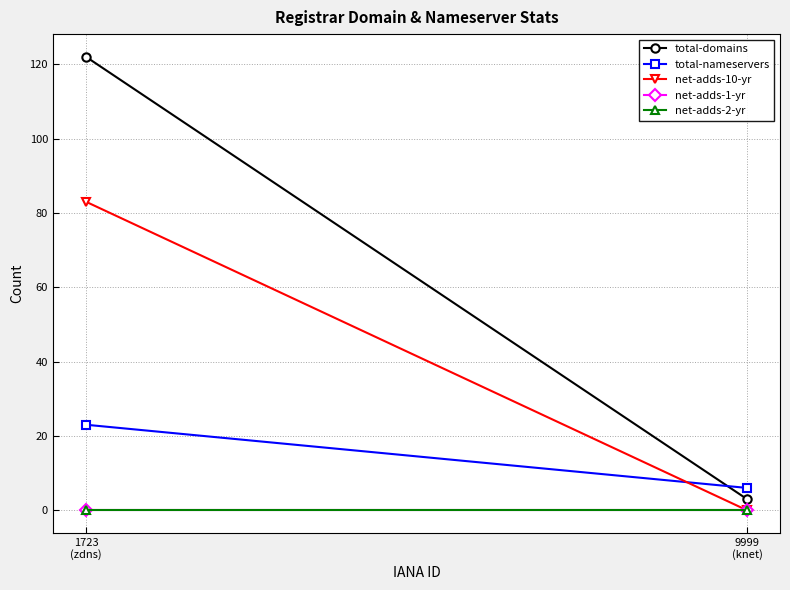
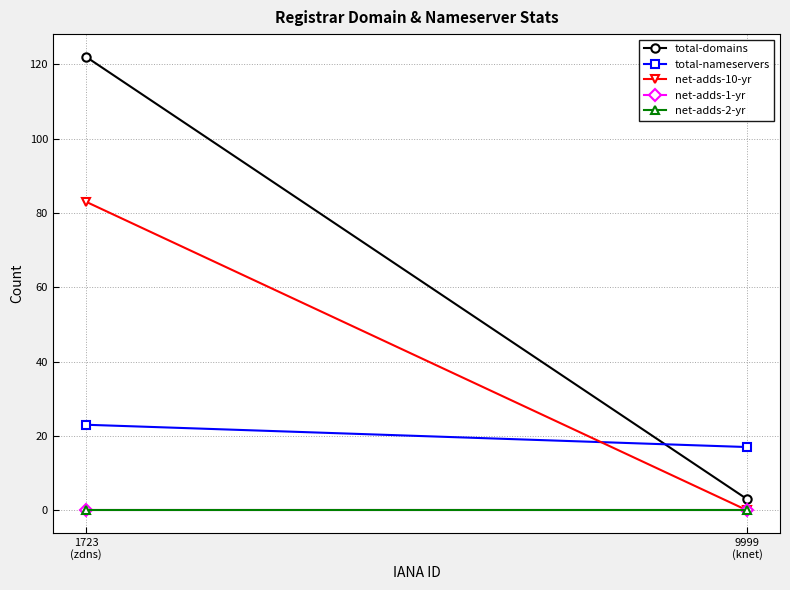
  {
    "total-domains": {
      "1723 (zdns)": 122,
      "9999 (knet)": 3
    },
    "total-nameservers": {
      "1723 (zdns)": 23,
-     "9999 (knet)": 6
+     "9999 (knet)": 17
    },
    "net-adds-10-yr": {
      "1723 (zdns)": 83
    },
    "net-adds-2-yr": {
      "1723 (zdns)": 0
    }
  }
